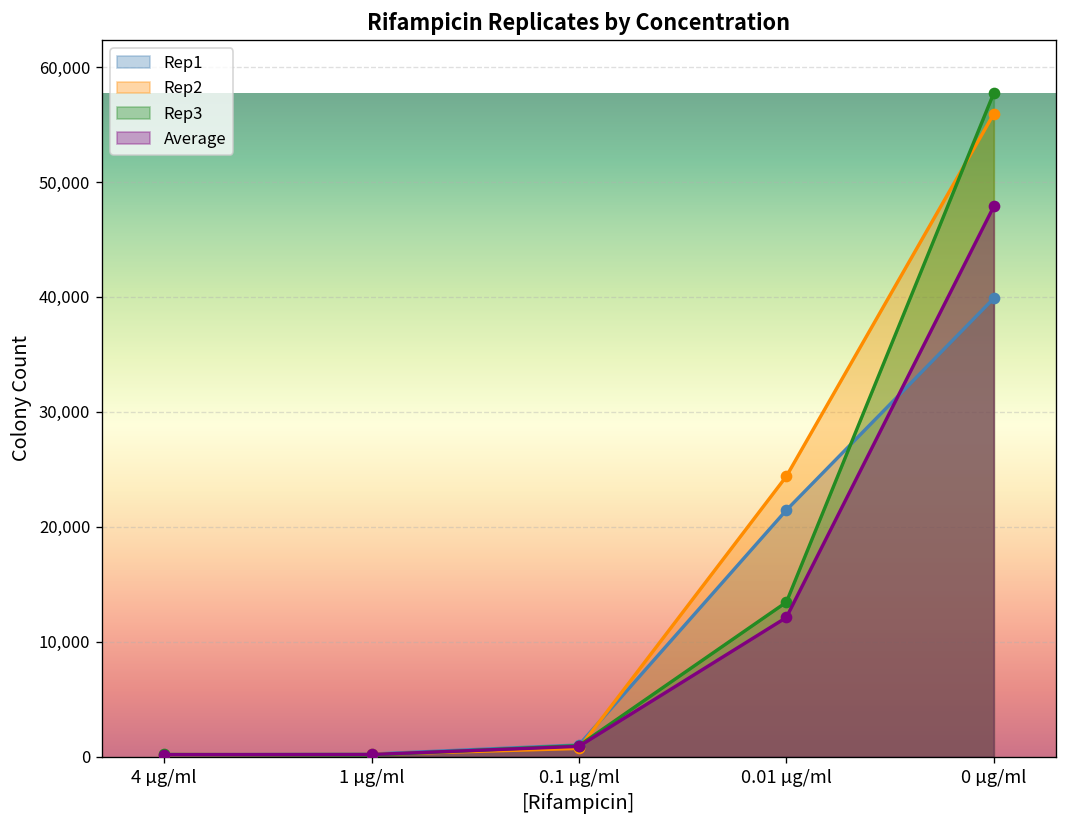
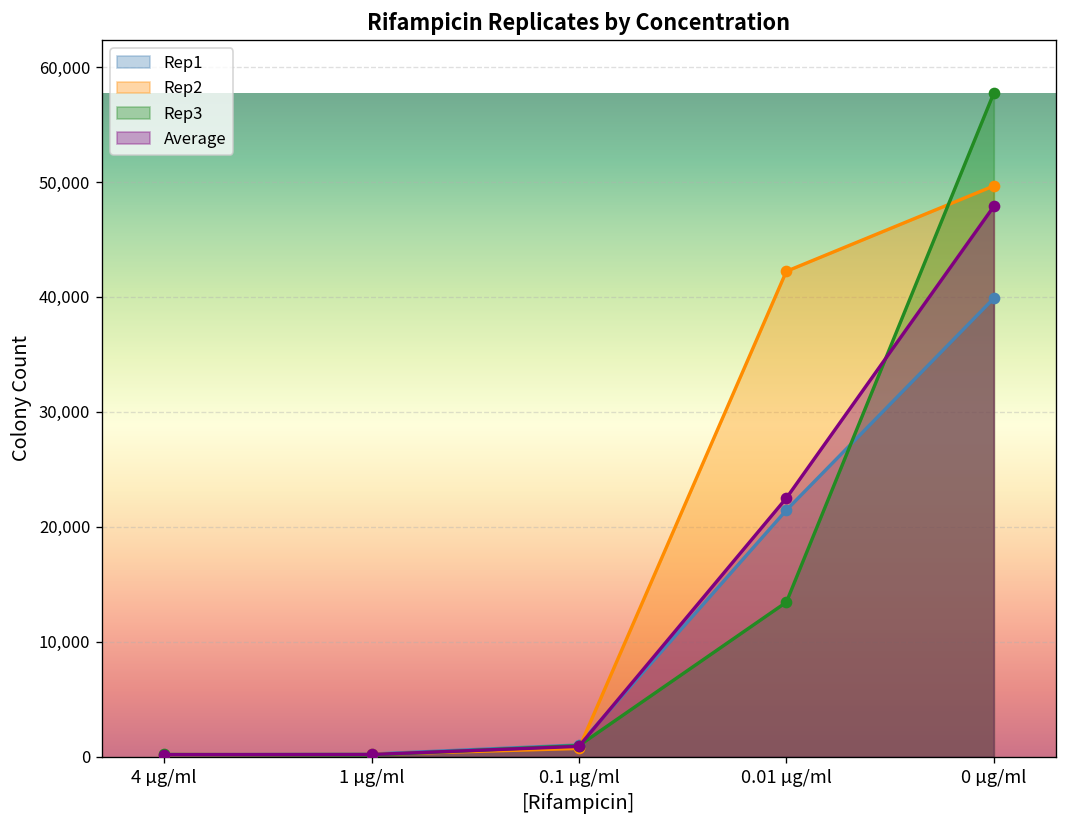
  {
    "Rep1": {
      "0.01 µg/ml": "21,000",
      "0 µg/ml": "40,000"
    },
    "Rep2": {
-     "0.01 µg/ml": "24,000",
-     "0 µg/ml": "56,000"
+     "0.01 µg/ml": "42,000",
+     "0 µg/ml": "50,000"
    },
    "Rep3": {
      "0.01 µg/ml": "13,000",
      "0 µg/ml": "58,000"
    },
    "Average": {
-     "0.01 µg/ml": "12,000",
+     "0.01 µg/ml": "23,000",
      "0 µg/ml": "48,000"
    }
  }
